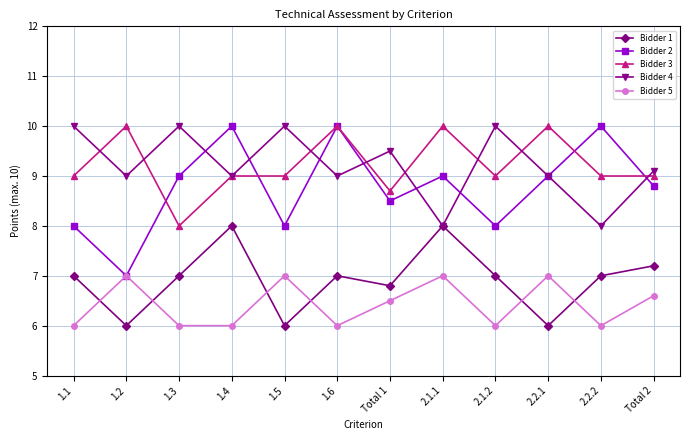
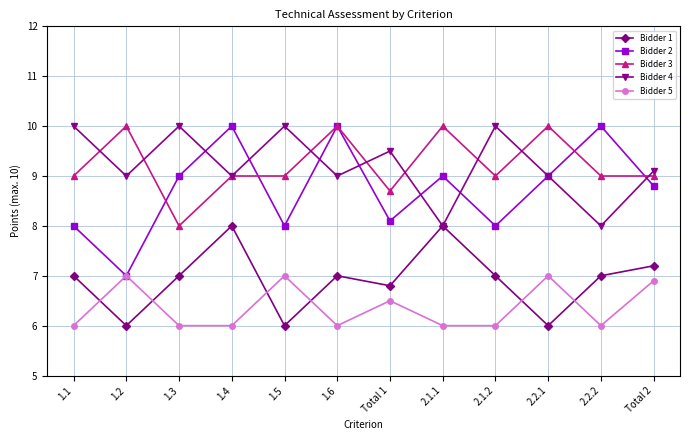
  {
    "Bidder 2": {
      "1.1": 8.0,
      "1.3": 9.0,
      "1.4": 10.0,
      "1.5": 8.0,
-     "Total 1": 8.5,
+     "Total 1": 8.1,
      "2.1.1": 9.0,
      "2.1.2": 8.0,
      "2.2.2": 10.0,
      "Total 2": 8.8
    },
    "Bidder 3": {
      "1.1": 9.0,
      "1.2": 10.0,
      "1.3": 8.0,
      "1.5": 9.0,
      "Total 1": 8.7,
      "2.1.1": 10.0,
      "2.1.2": 9.0,
      "2.2.1": 10.0,
      "2.2.2": 9.0,
      "Total 2": 9.0
    },
    "Bidder 5": {
      "1.1": 6.0,
      "1.3": 6.0,
      "1.4": 6.0,
      "1.5": 7.0,
      "1.6": 6.0,
      "Total 1": 6.5,
-     "2.1.1": 7,
+     "2.1.1": 6,
      "2.1.2": 6.0,
      "2.2.1": 7.0,
      "2.2.2": 6.0,
-     "Total 2": 6.6
+     "Total 2": 6.9
    }
  }
